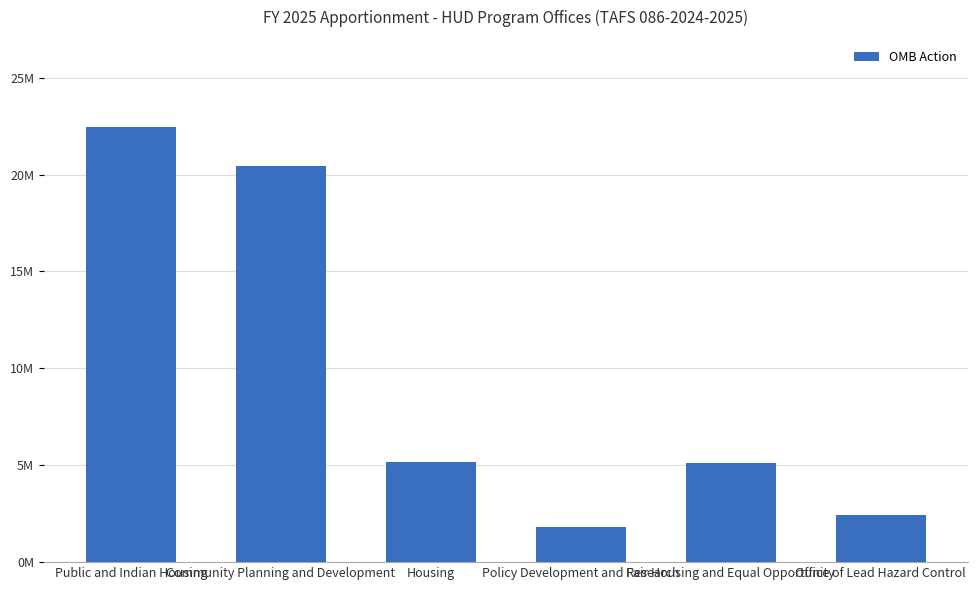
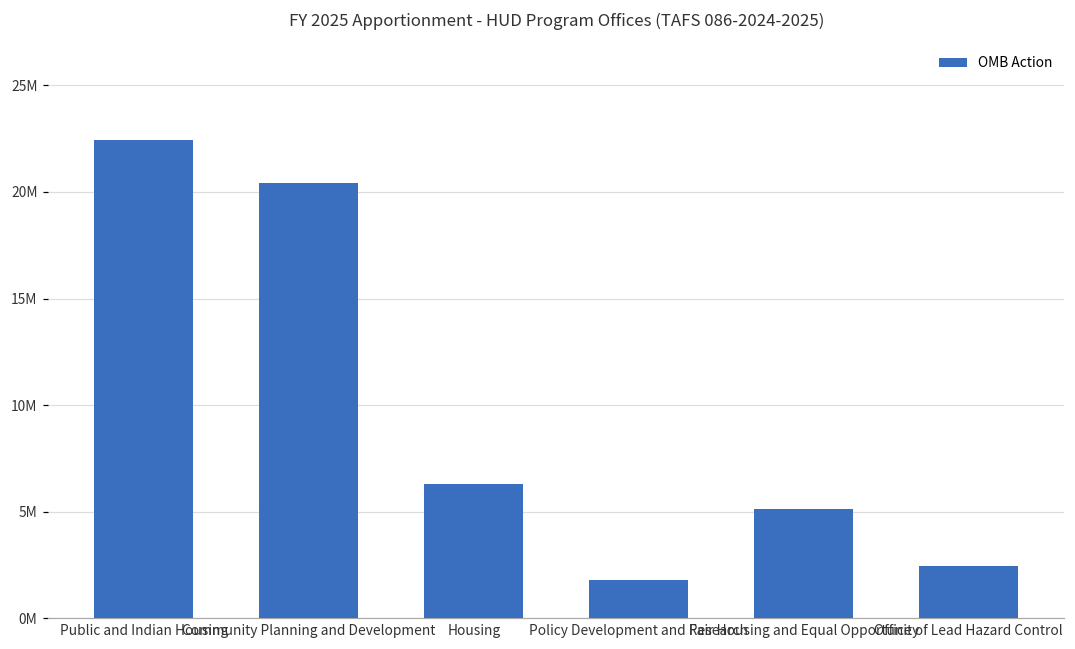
  {
-   "Housing": 5200000
+   "Housing": 6300000
  }
